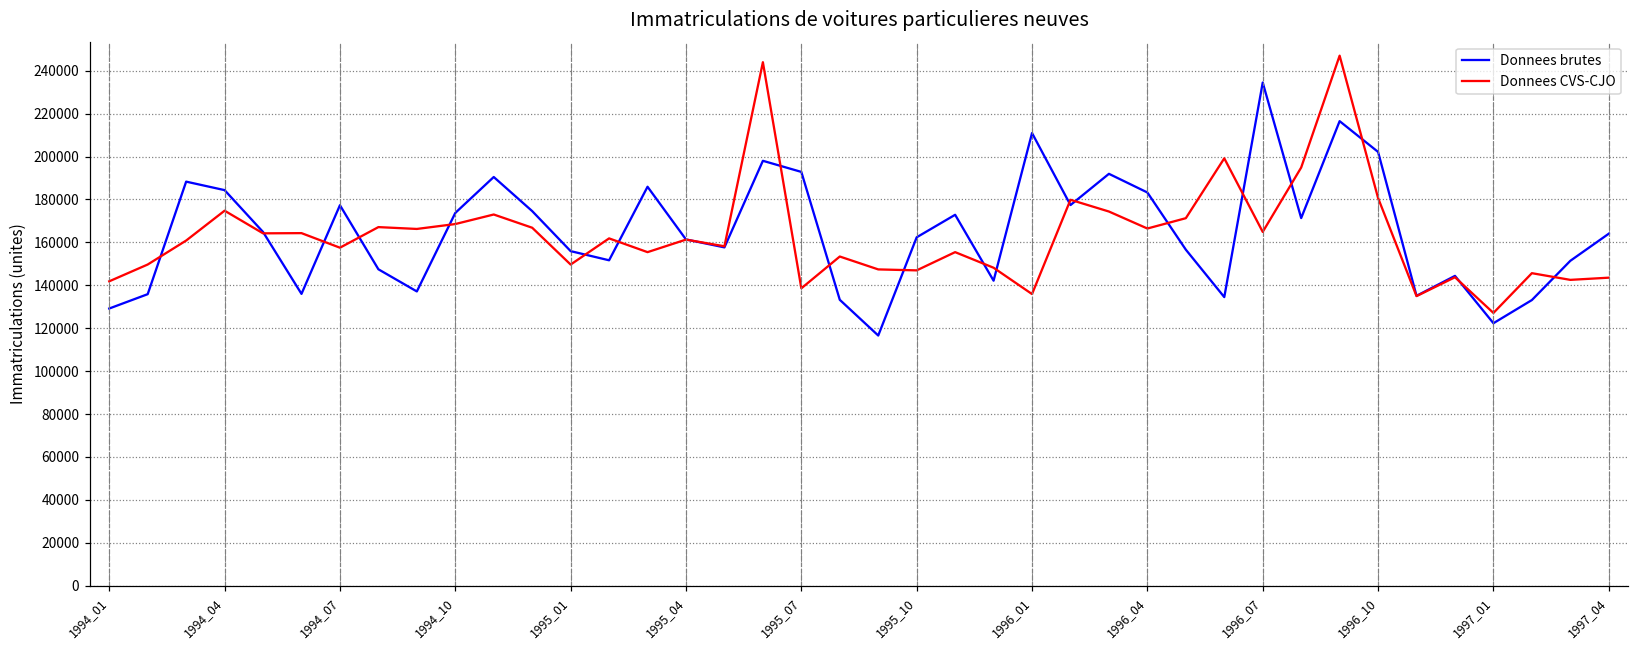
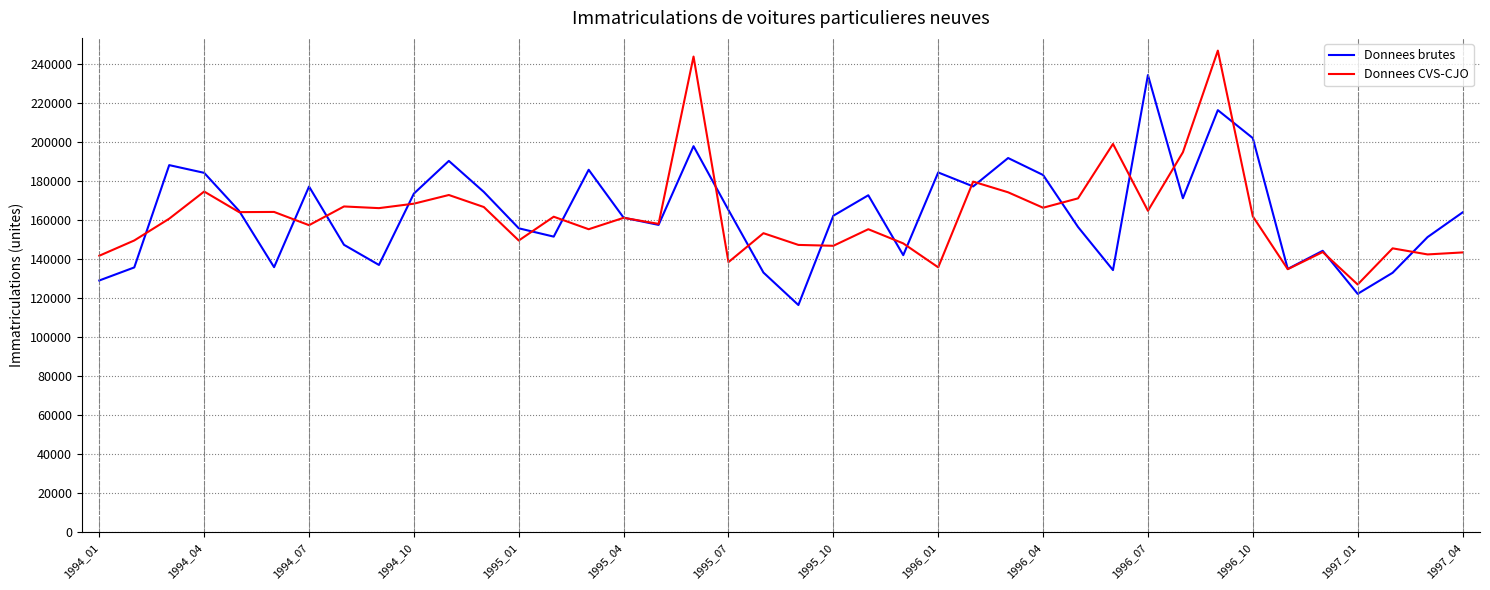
  {
    "Donnees brutes": {
      "1994_01": 129000,
      "1994_04": 184000,
      "1994_07": 177000,
      "1994_10": 174000,
      "1995_01": 156000,
-     "1995_07": 193000,
+     "1995_07": 165000,
      "1995_10": 162000,
-     "1996_01": 211000,
+     "1996_01": 185000,
      "1996_04": 183000,
      "1996_07": 234000,
      "1996_10": 202000,
      "1997_01": 122000,
      "1997_04": 164000
    },
    "Donnees CVS-CJO": {
      "1994_01": 142000,
      "1994_04": 175000,
      "1994_07": 158000,
      "1994_10": 169000,
      "1995_01": 150000,
      "1995_07": 139000,
      "1995_10": 147000,
      "1996_01": 136000,
      "1996_04": 166000,
      "1996_07": 165000,
-     "1996_10": 181000,
+     "1996_10": 162000,
      "1997_01": 127000,
      "1997_04": 144000
    }
  }
